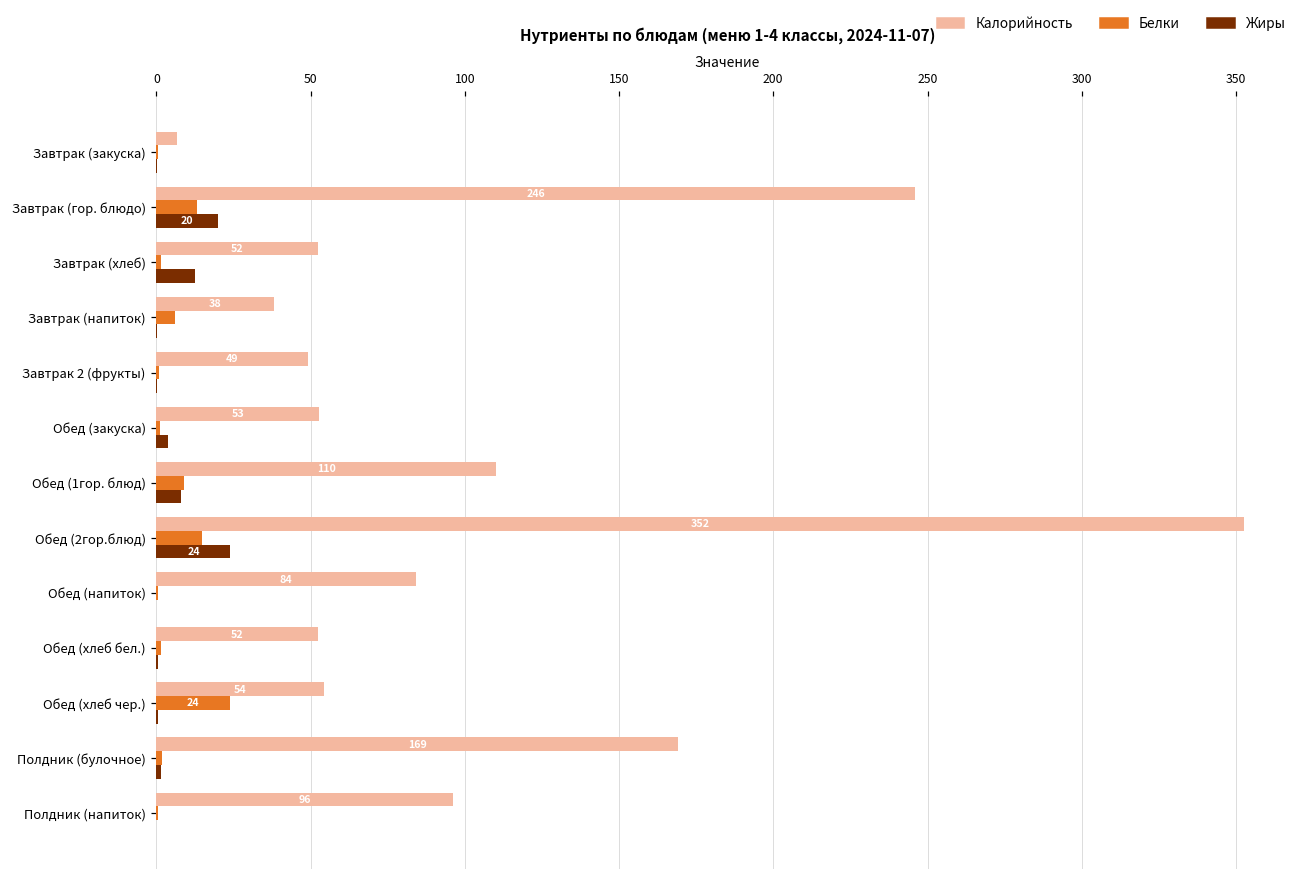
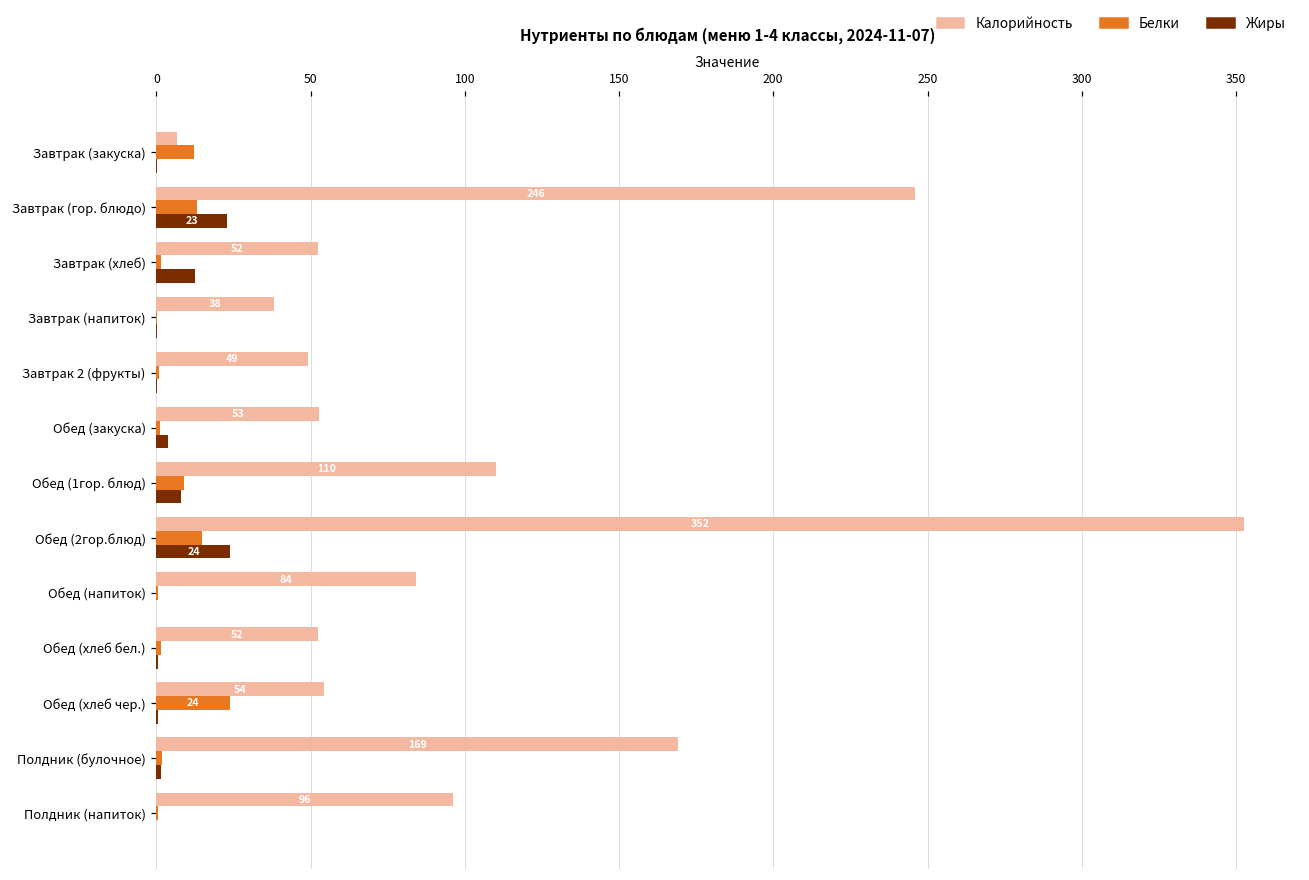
  {
    "Калорийность": {
      "Завтрак (гор. блюдо)": 246,
      "Завтрак (хлеб)": 52,
      "Завтрак (напиток)": 38,
      "Завтрак 2 (фрукты)": 49,
      "Обед (закуска)": 53,
      "Обед (1гор. блюд)": 110,
      "Обед (2гор.блюд)": 352,
      "Обед (напиток)": 84,
      "Обед (хлеб бел.)": 52,
      "Обед (хлеб чер.)": 54,
      "Полдник (булочное)": 169,
      "Полдник (напиток)": 96
    },
    "Белки": {
-     "Завтрак (закуска)": 0,
+     "Завтрак (закуска)": 12,
      "Завтрак (гор. блюдо)": 13,
      "Завтрак (хлеб)": 2,
-     "Завтрак (напиток)": 6,
+     "Завтрак (напиток)": 0,
      "Завтрак 2 (фрукты)": 1,
      "Обед (закуска)": 1,
      "Обед (1гор. блюд)": 9,
      "Обед (2гор.блюд)": 15,
      "Обед (хлеб бел.)": 2,
      "Полдник (булочное)": 2
    },
    "Жиры": {
-     "Завтрак (гор. блюдо)": 20,
+     "Завтрак (гор. блюдо)": 23,
      "Обед (2гор.блюд)": 24
    }
  }
